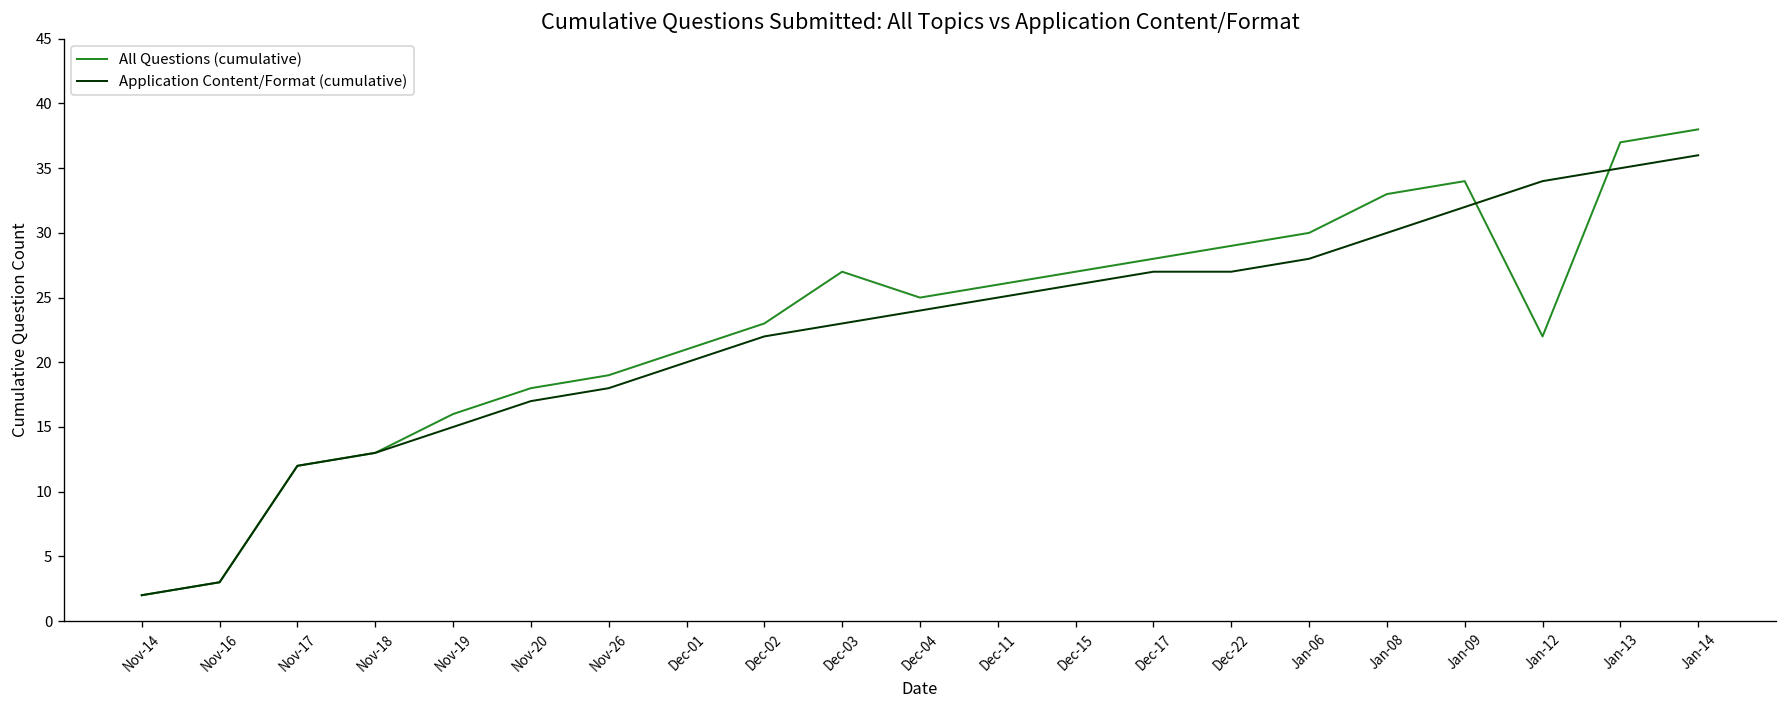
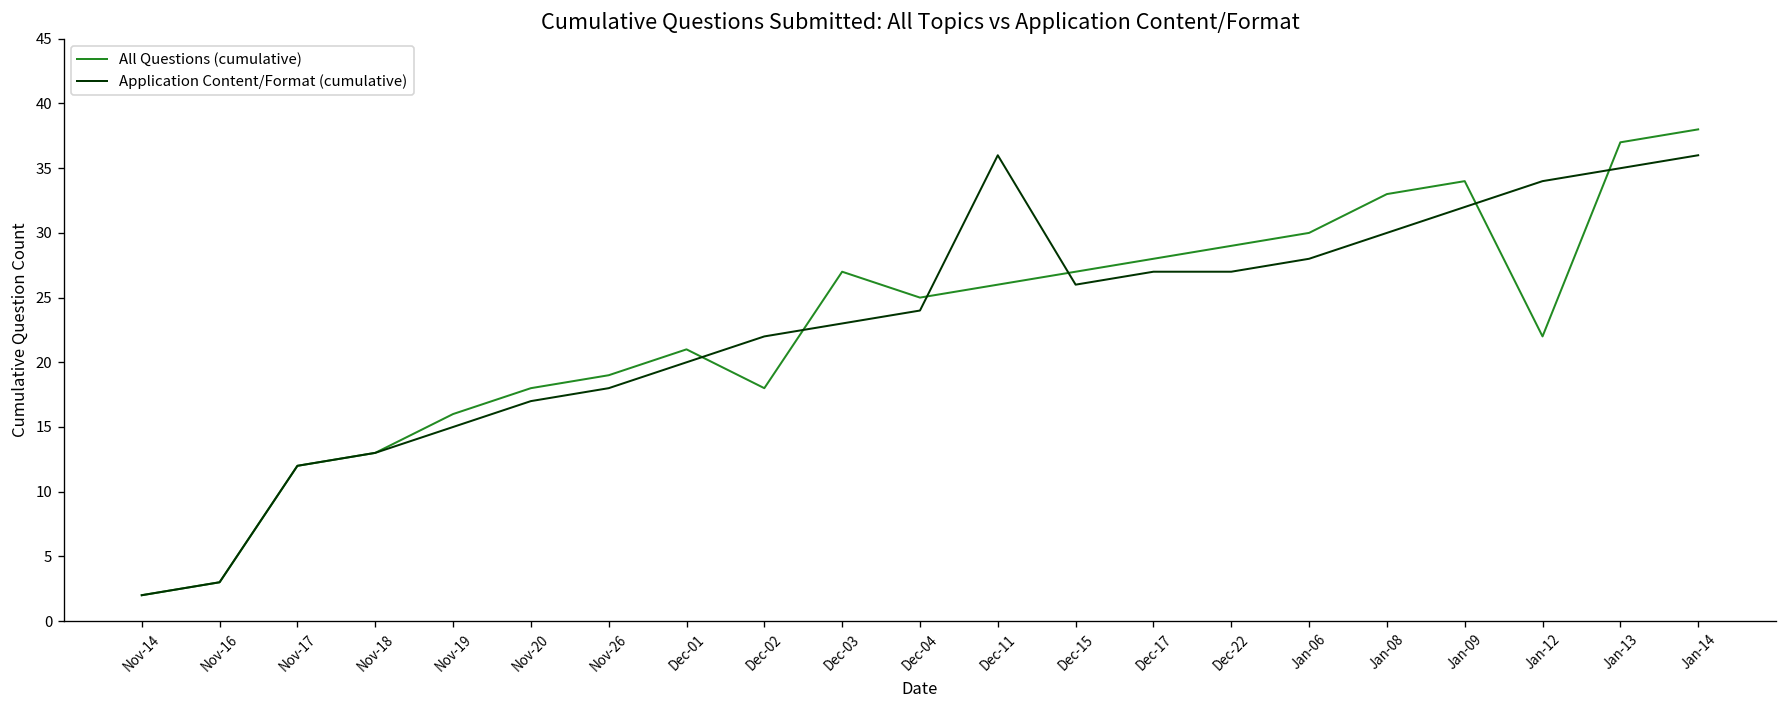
  {
    "All Questions (cumulative)": {
      "Nov-19": 16,
      "Nov-20": 18,
      "Nov-26": 19,
      "Dec-01": 21,
-     "Dec-02": 23,
+     "Dec-02": 18,
      "Dec-03": 27,
      "Dec-04": 25,
      "Dec-11": 26,
      "Dec-15": 27,
      "Dec-17": 28,
      "Dec-22": 29,
      "Jan-06": 30,
      "Jan-08": 33,
      "Jan-09": 34,
      "Jan-12": 22,
      "Jan-13": 37,
      "Jan-14": 38
    },
    "Application Content/Format (cumulative)": {
      "Nov-19": 15,
      "Nov-20": 17,
      "Nov-26": 18,
      "Dec-01": 20,
      "Dec-02": 22,
      "Dec-03": 23,
      "Dec-04": 24,
-     "Dec-11": 25,
+     "Dec-11": 36,
      "Dec-15": 26,
      "Dec-17": 27,
      "Dec-22": 27,
      "Jan-06": 28,
      "Jan-08": 30,
      "Jan-09": 32,
      "Jan-12": 34,
      "Jan-13": 35,
      "Jan-14": 36
    }
  }
